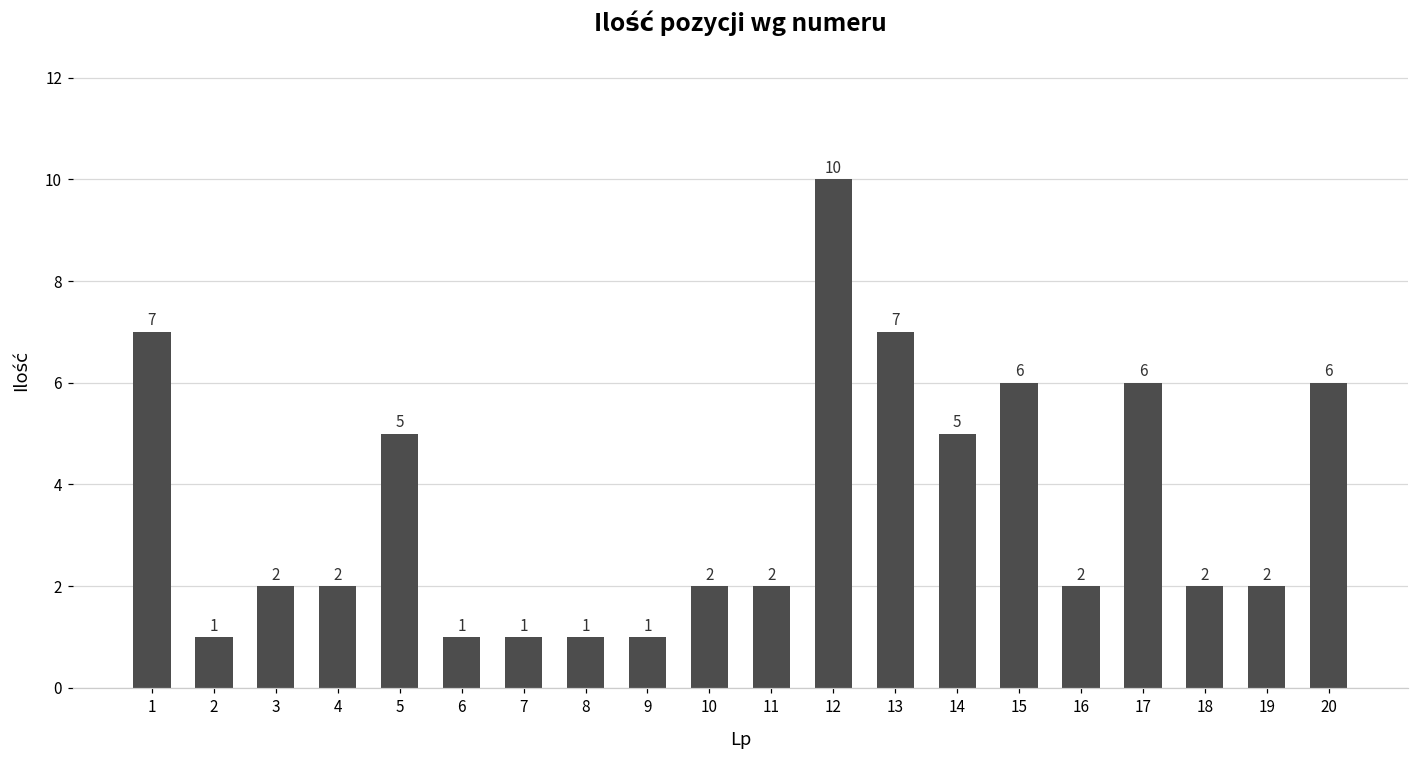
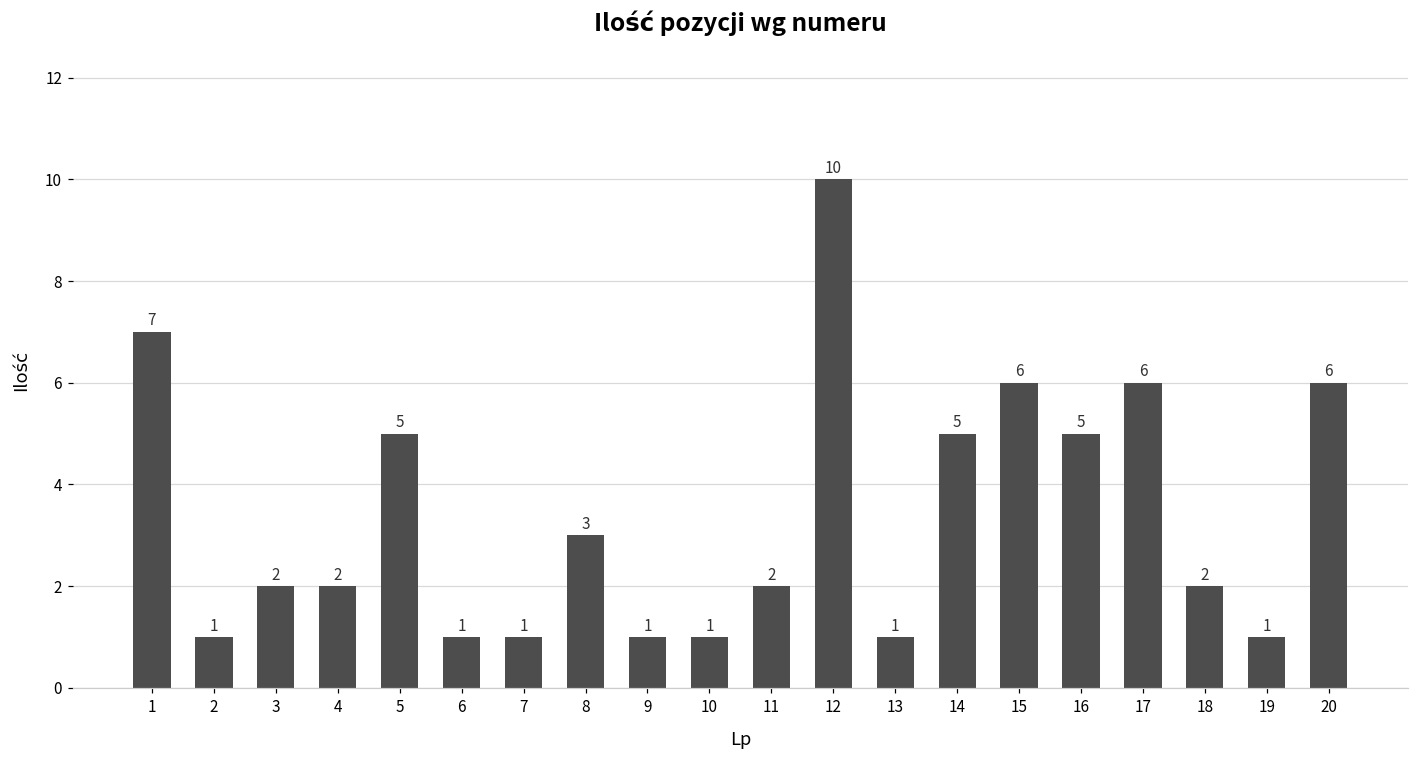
  {
    "1": 7,
    "2": 1,
    "3": 2,
    "4": 2,
    "5": 5,
    "6": 1,
    "7": 1,
-   "8": 1,
+   "8": 3,
    "9": 1,
-   "10": 2,
+   "10": 1,
    "11": 2,
    "12": 10,
-   "13": 7,
+   "13": 1,
    "14": 5,
    "15": 6,
-   "16": 2,
+   "16": 5,
    "17": 6,
    "18": 2,
-   "19": 2,
+   "19": 1,
    "20": 6
  }
